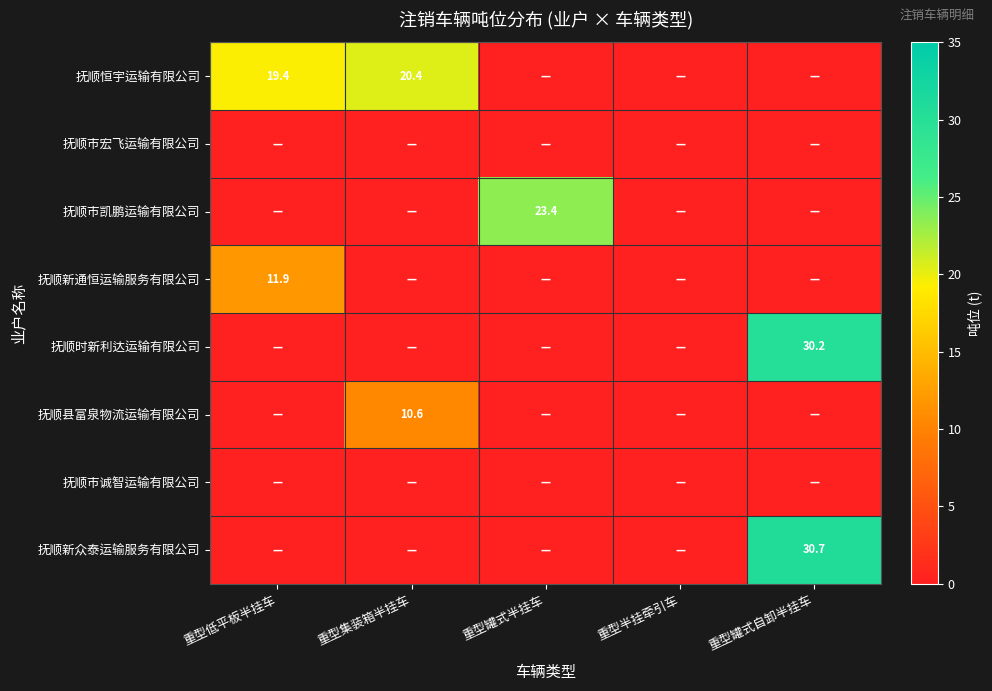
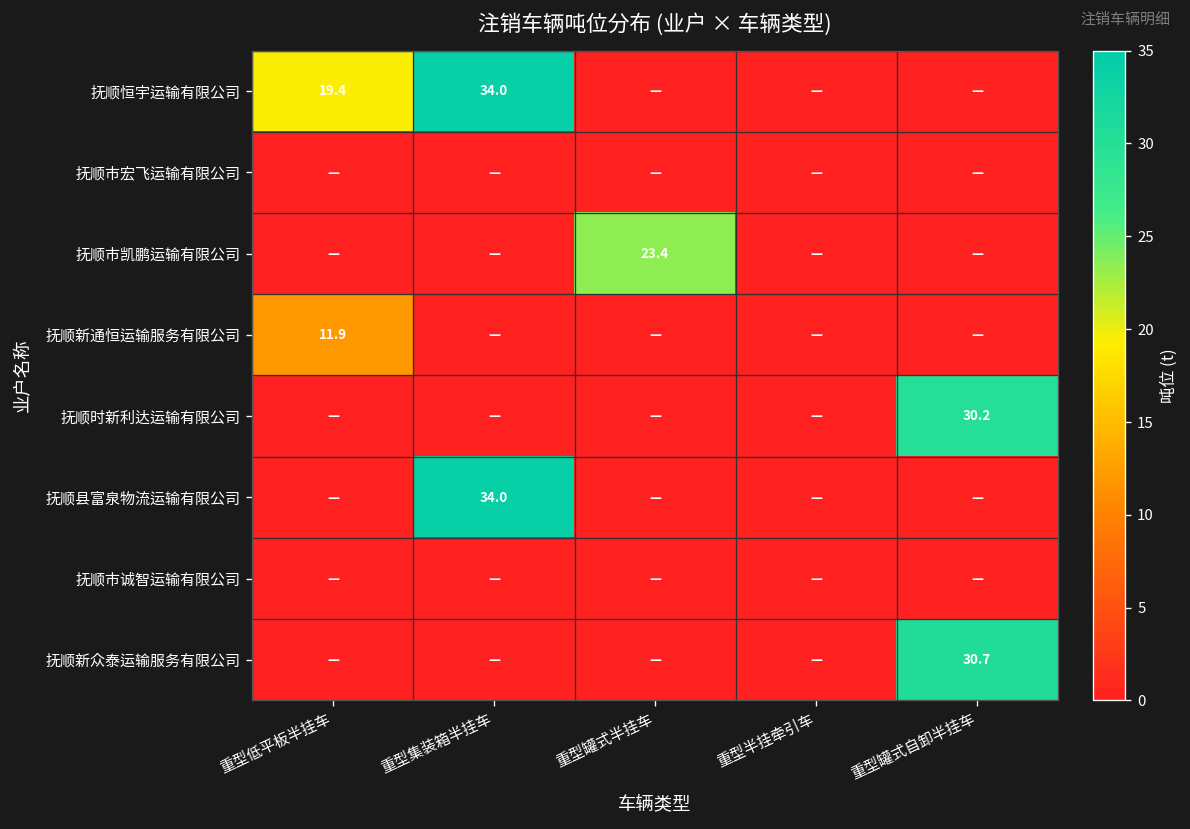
  {
    "抚顺恒宇运输有限公司": {
      "重型低平板半挂车": 19.4,
-     "重型集装箱半挂车": 20.4
+     "重型集装箱半挂车": 34.0
    },
    "抚顺市凯鹏运输有限公司": {
      "重型罐式半挂车": 23.4
    },
    "抚顺新通恒运输服务有限公司": {
      "重型低平板半挂车": 11.9
    },
    "抚顺时新利达运输有限公司": {
      "重型罐式自卸半挂车": 30.2
    },
    "抚顺县富泉物流运输有限公司": {
-     "重型集装箱半挂车": 10.6
+     "重型集装箱半挂车": 34.0
    },
    "抚顺新众泰运输服务有限公司": {
      "重型罐式自卸半挂车": 30.7
    }
  }
